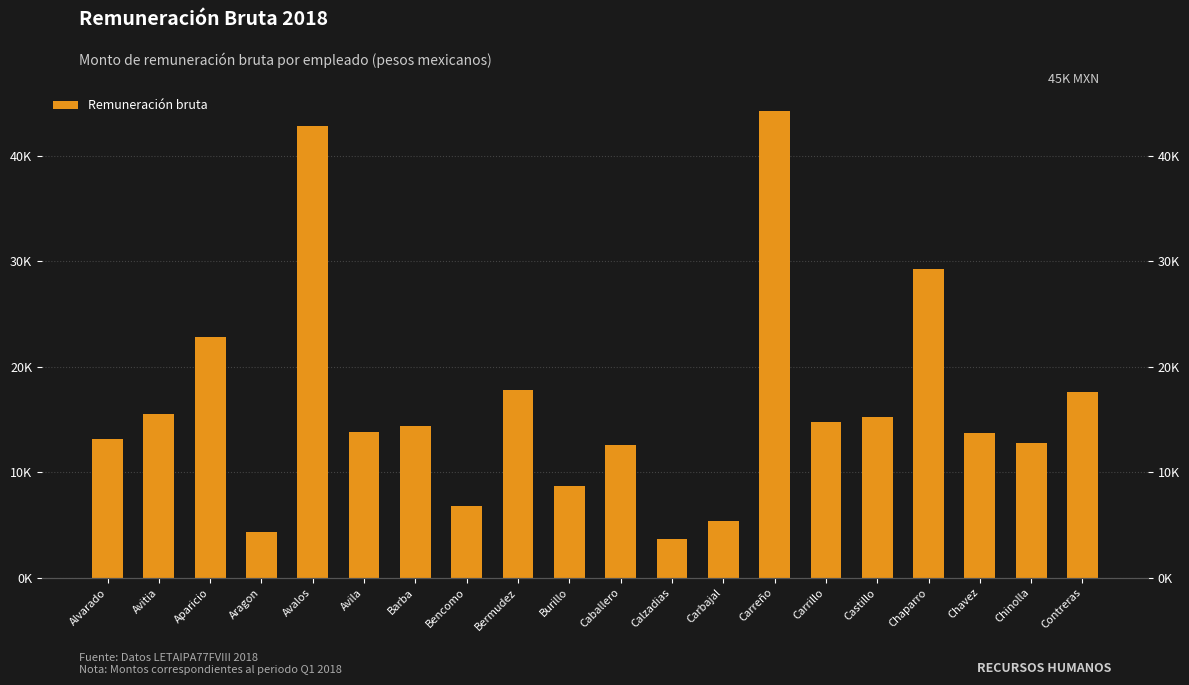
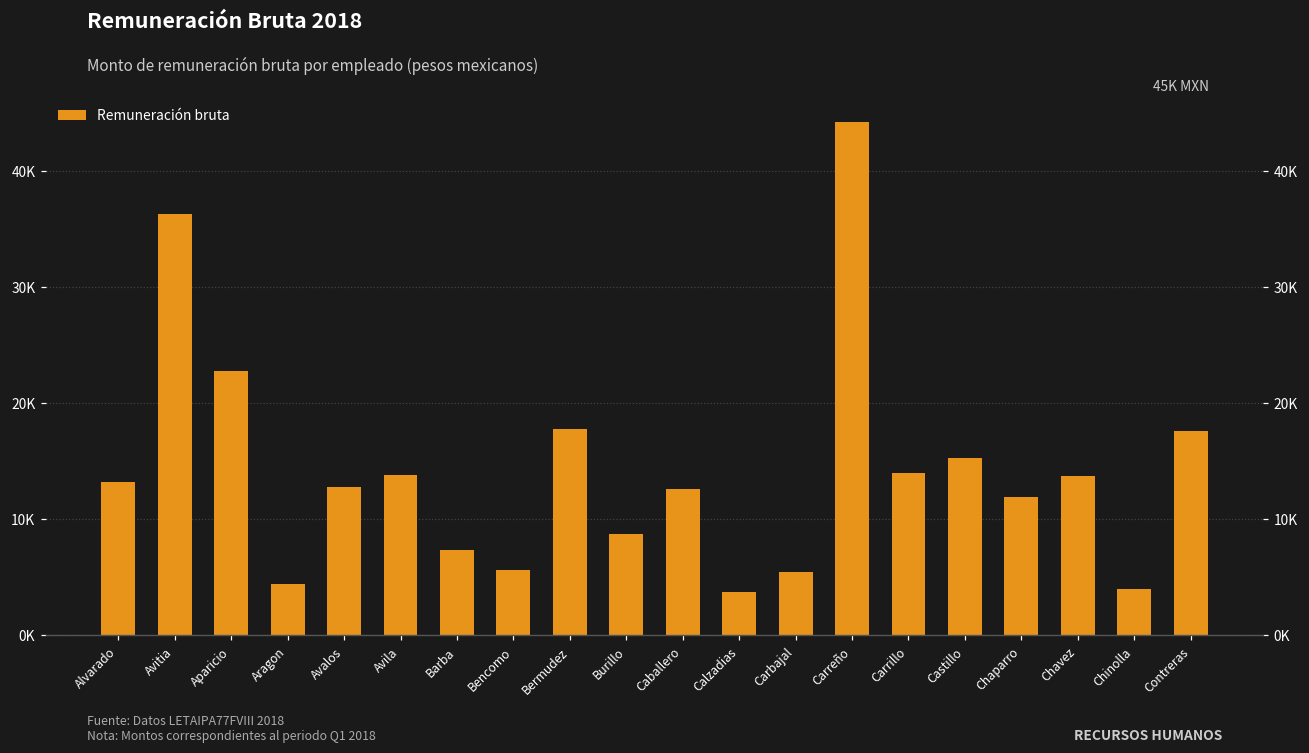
  {
    "Alvarado": 13200,
-   "Avitia": 15500,
+   "Avitia": 36300,
    "Aparicio": 22800,
    "Aragon": 4400,
-   "Avalos": 42900,
+   "Avalos": 12800,
    "Avila": 13800,
-   "Barba": 14400,
-   "Bencomo": 6800,
+   "Barba": 7300,
+   "Bencomo": 5600,
    "Bermudez": 17800,
    "Burillo": 8700,
    "Caballero": 12600,
    "Calzadias": 3700,
    "Carbajal": 5400,
    "Carreño": 44200,
-   "Carrillo": 14800,
+   "Carrillo": 14000,
    "Castillo": 15300,
-   "Chaparro": 29300,
+   "Chaparro": 11900,
    "Chavez": 13700,
-   "Chinolla": 12800,
+   "Chinolla": 4000,
    "Contreras": 17600
  }
